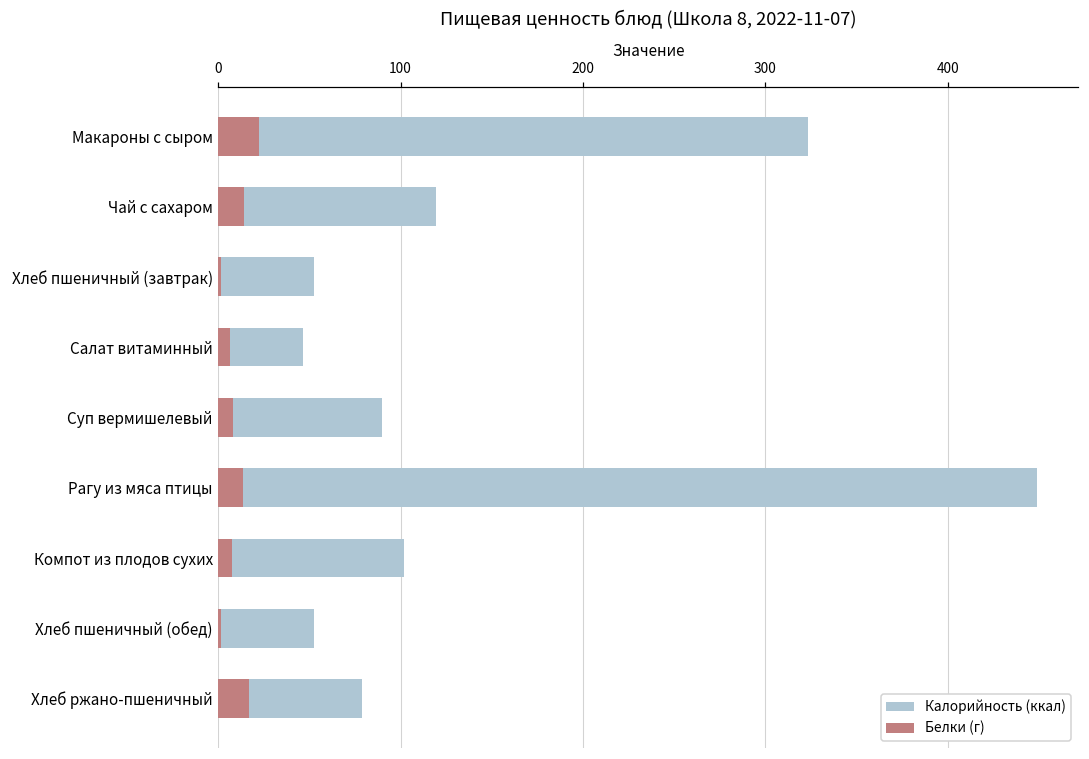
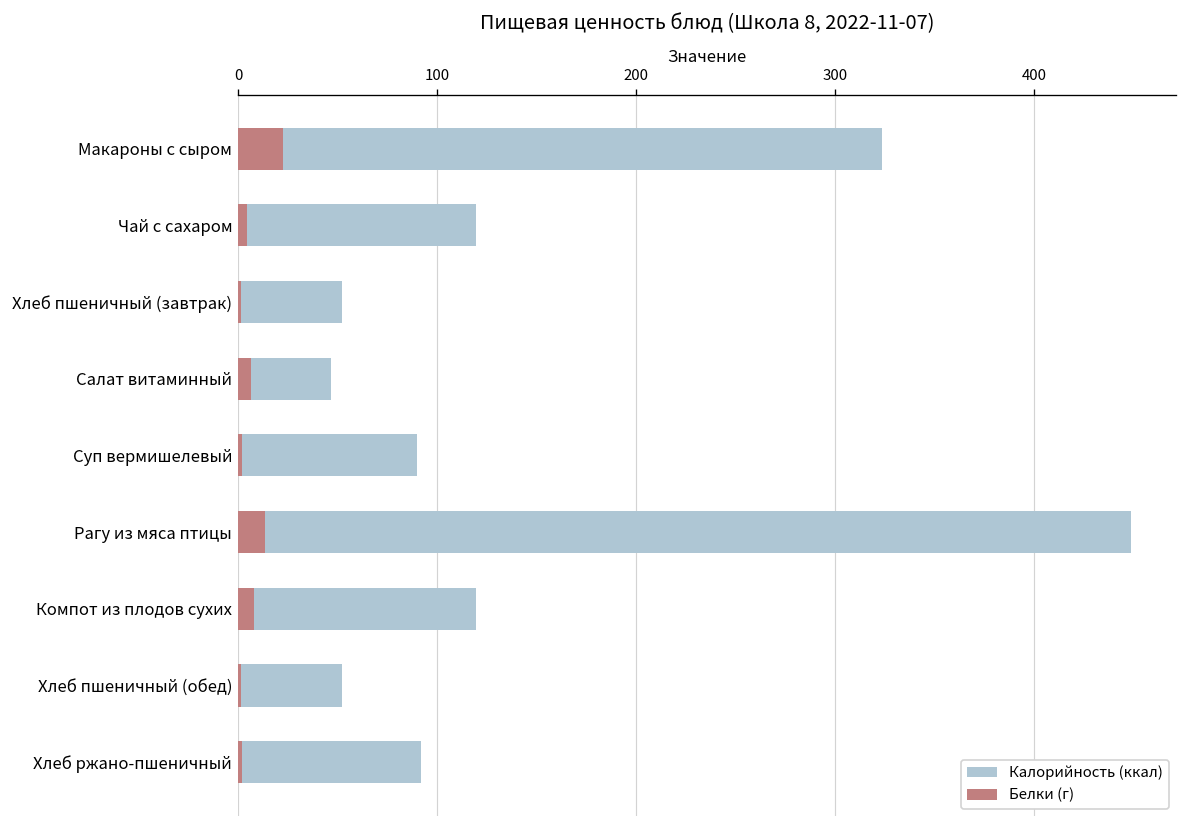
  {
    "Калорийность (ккал)": {
      "Макароны с сыром": 323,
      "Чай с сахаром": 120,
      "Хлеб пшеничный (завтрак)": 52,
      "Салат витаминный": 47,
      "Суп вермишелевый": 90,
      "Рагу из мяса птицы": 449,
-     "Компот из плодов сухих": 102,
+     "Компот из плодов сухих": 119,
      "Хлеб пшеничный (обед)": 52,
-     "Хлеб ржано-пшеничный": 79
+     "Хлеб ржано-пшеничный": 92
    },
    "Белки (г)": {
-     "Чай с сахаром": 14,
-     "Суп вермишелевый": 8,
-     "Хлеб ржано-пшеничный": 17
+     "Чай с сахаром": 4,
+     "Суп вермишелевый": 2,
+     "Хлеб ржано-пшеничный": 2
    }
  }
